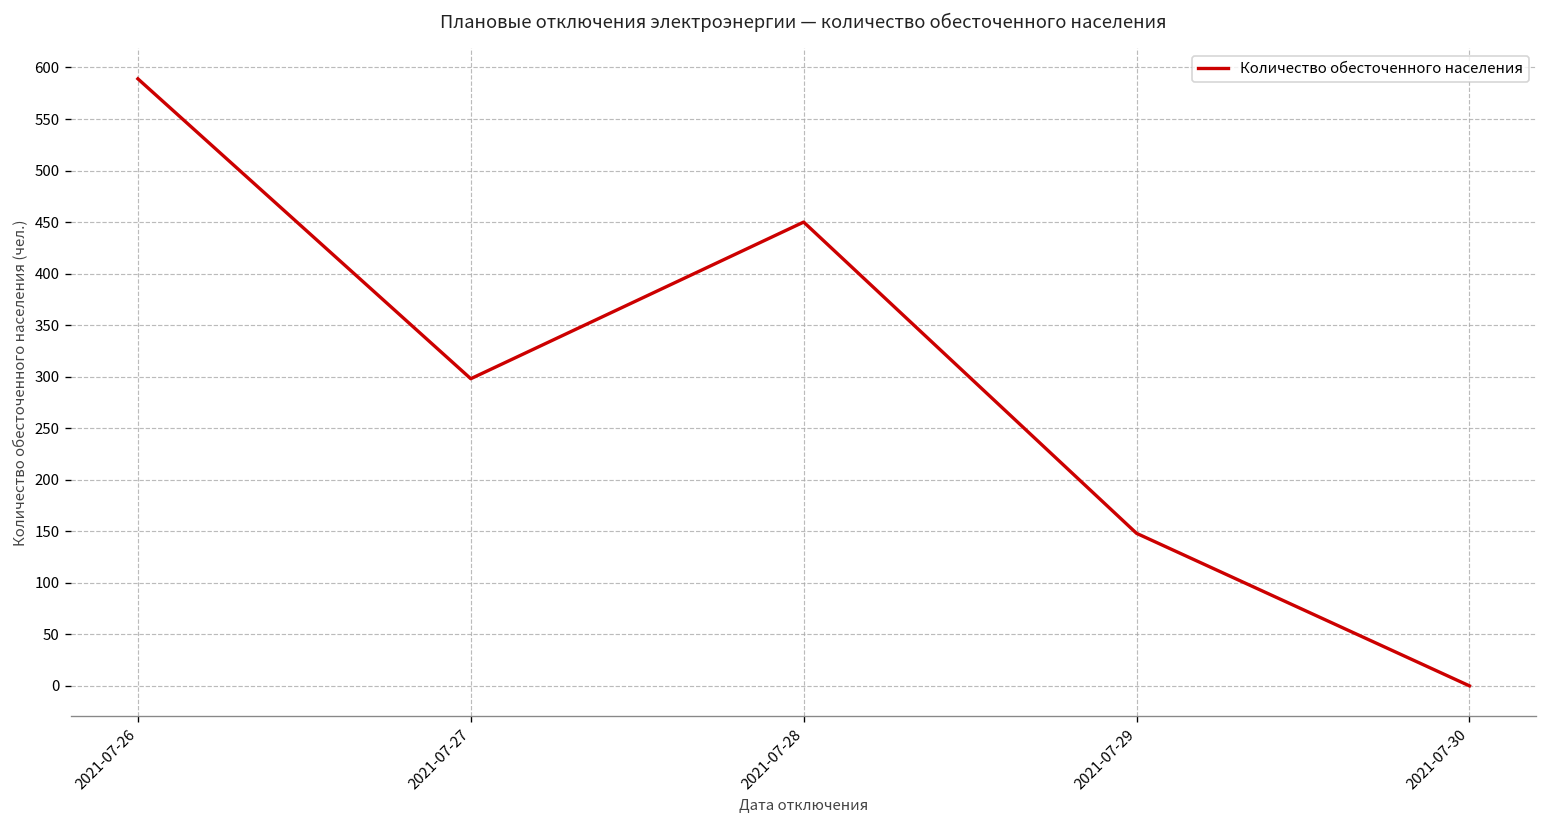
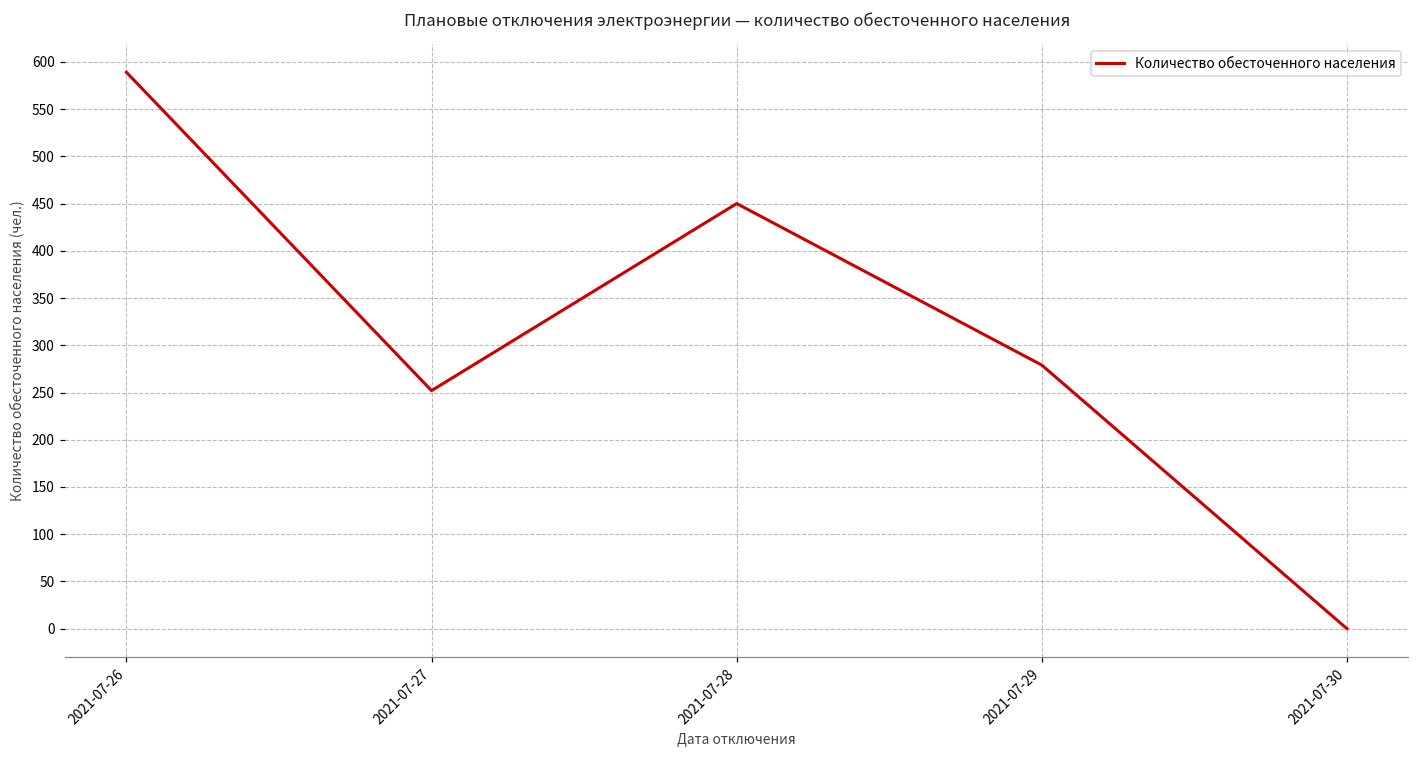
  {
    "2021-07-26": 590,
-   "2021-07-27": 300,
+   "2021-07-27": 250,
    "2021-07-28": 450,
-   "2021-07-29": 150,
+   "2021-07-29": 280,
    "2021-07-30": 0
  }
